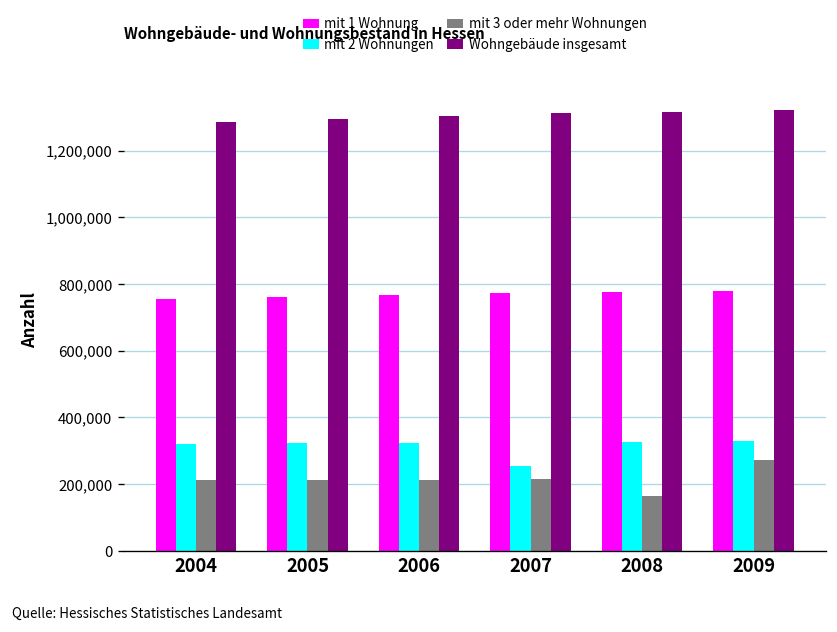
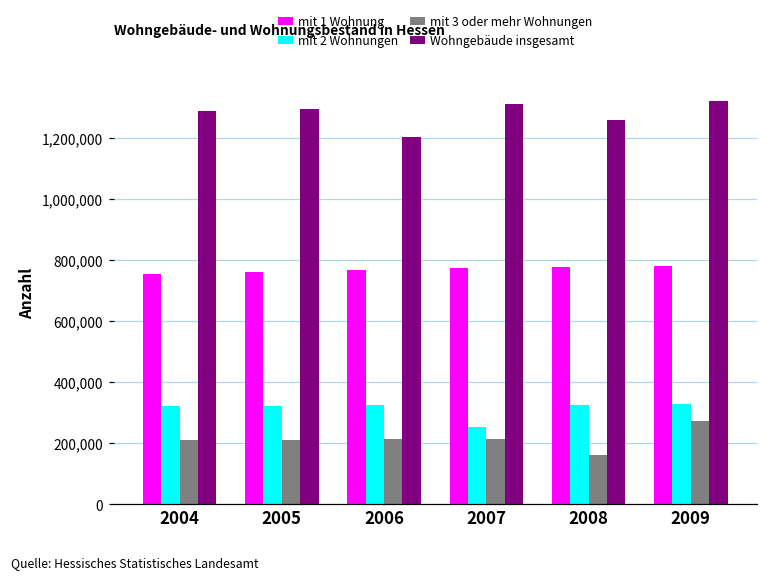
  {
    "mit 1 Wohnung": {
      "2004": "760,000",
      "2005": "760,000",
      "2006": "770,000",
      "2007": "770,000",
      "2008": "780,000",
      "2009": "780,000"
    },
    "mit 2 Wohnungen": {
      "2004": "320,000",
      "2005": "320,000",
      "2006": "320,000",
      "2007": "250,000",
      "2008": "330,000",
      "2009": "330,000"
    },
    "mit 3 oder mehr Wohnungen": {
      "2004": "210,000",
      "2005": "210,000",
      "2006": "210,000",
      "2007": "210,000",
      "2008": "160,000",
      "2009": "270,000"
    },
    "Wohngebäude insgesamt": {
      "2004": "1,290,000",
      "2005": "1,300,000",
-     "2006": "1,300,000",
+     "2006": "1,200,000",
      "2007": "1,310,000",
-     "2008": "1,320,000",
+     "2008": "1,260,000",
      "2009": "1,320,000"
    }
  }
